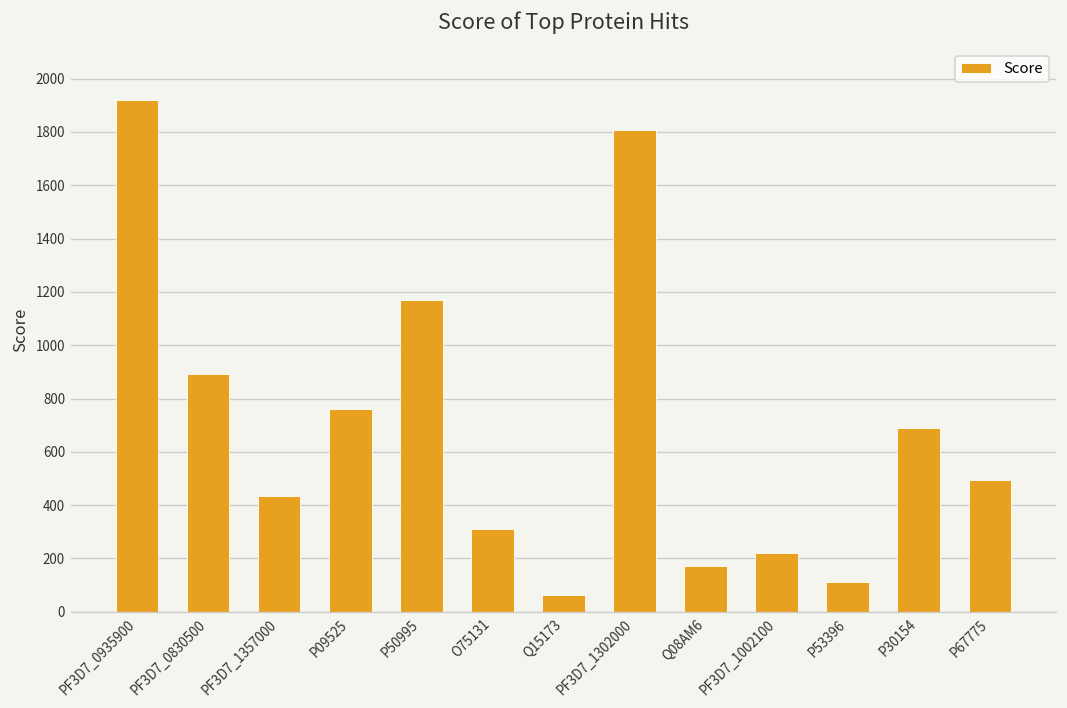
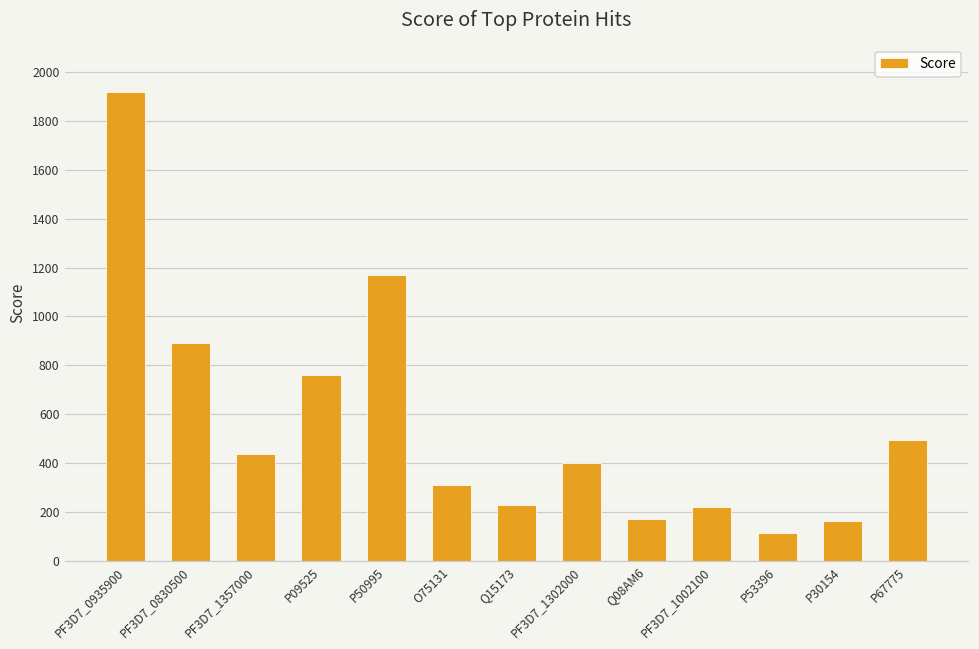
  {
    "PF3D7_0935900": 1920,
    "PF3D7_0830500": 890,
    "PF3D7_1357000": 440,
    "P09525": 760,
    "P50995": 1170,
    "O75131": 310,
-   "Q15173": 60,
-   "PF3D7_1302000": 1810,
+   "Q15173": 230,
+   "PF3D7_1302000": 400,
    "Q08AM6": 170,
    "PF3D7_1002100": 220,
    "P53396": 110,
-   "P30154": 690,
+   "P30154": 160,
    "P67775": 490
  }
